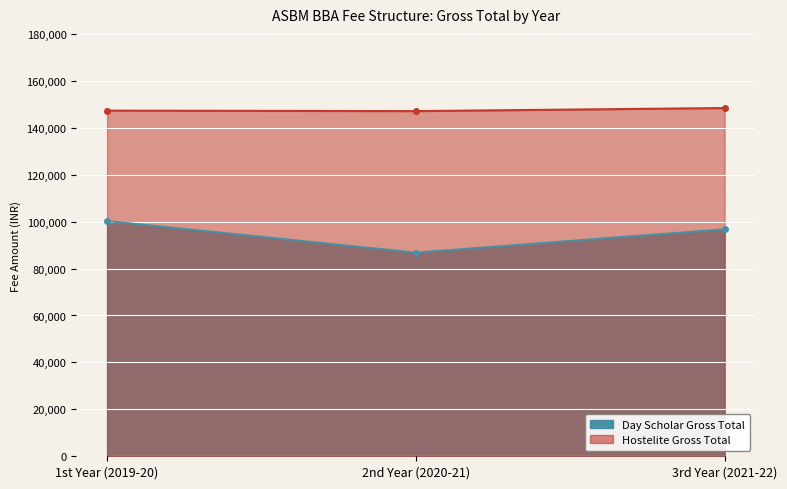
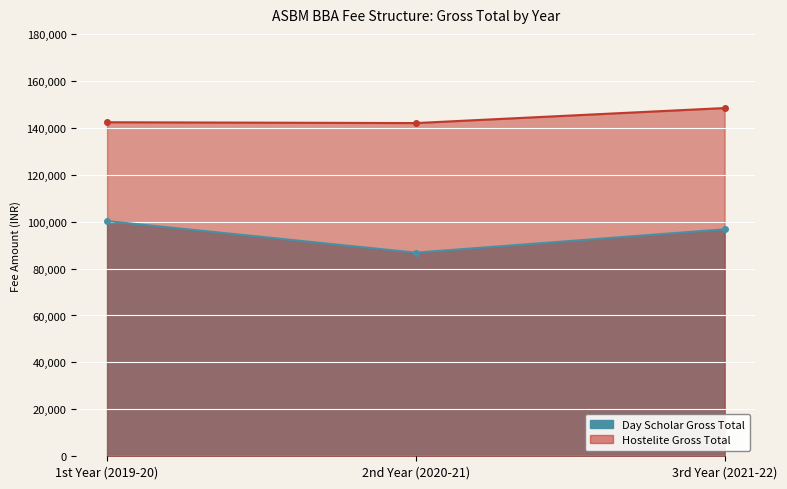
  {
    "Day Scholar Gross Total": {
      "1st Year (2019-20)": "100,000",
      "2nd Year (2020-21)": "87,000",
      "3rd Year (2021-22)": "97,000"
    },
    "Hostelite Gross Total": {
-     "1st Year (2019-20)": "147,000",
-     "2nd Year (2020-21)": "147,000",
+     "1st Year (2019-20)": "142,000",
+     "2nd Year (2020-21)": "142,000",
      "3rd Year (2021-22)": "148,000"
    }
  }
